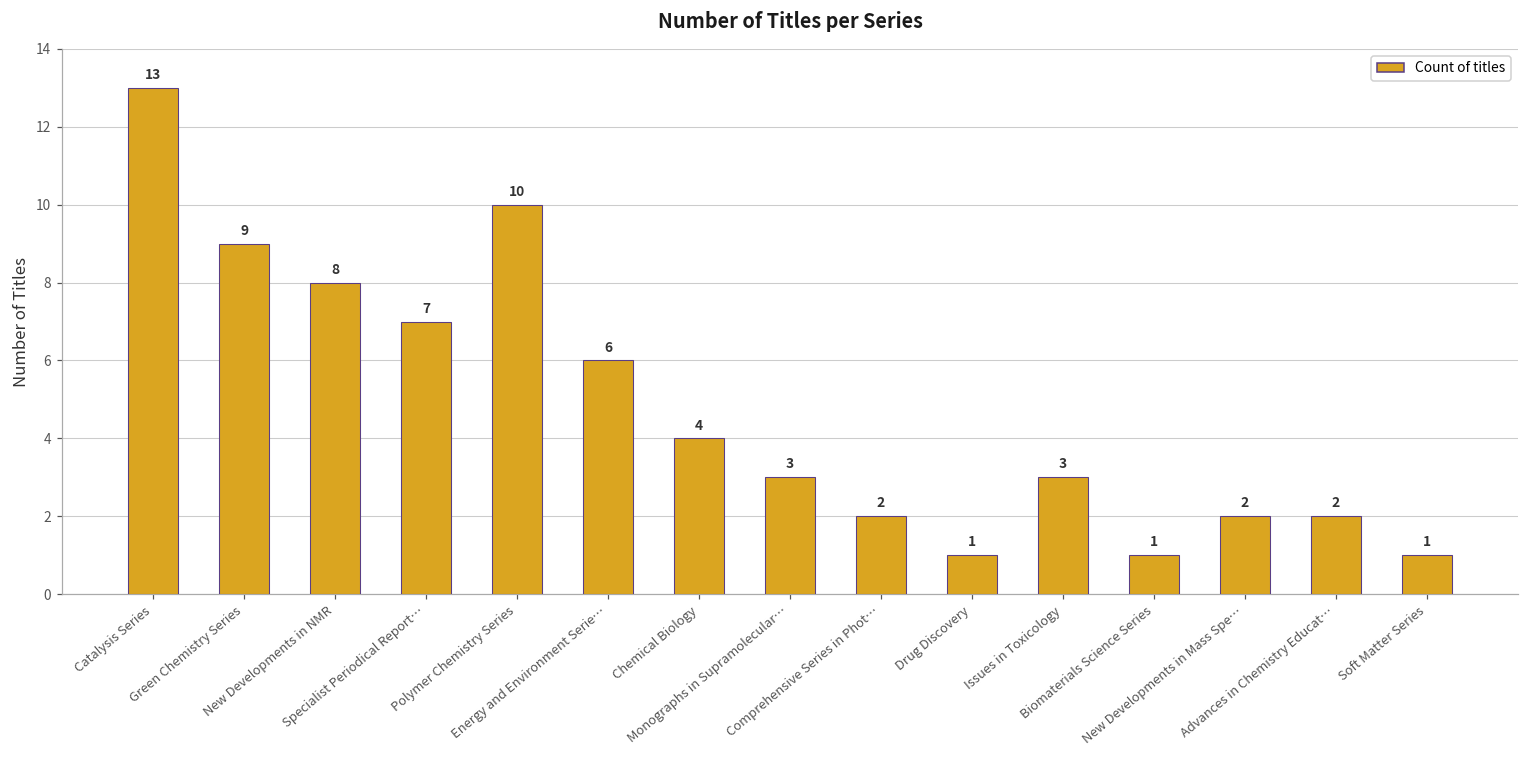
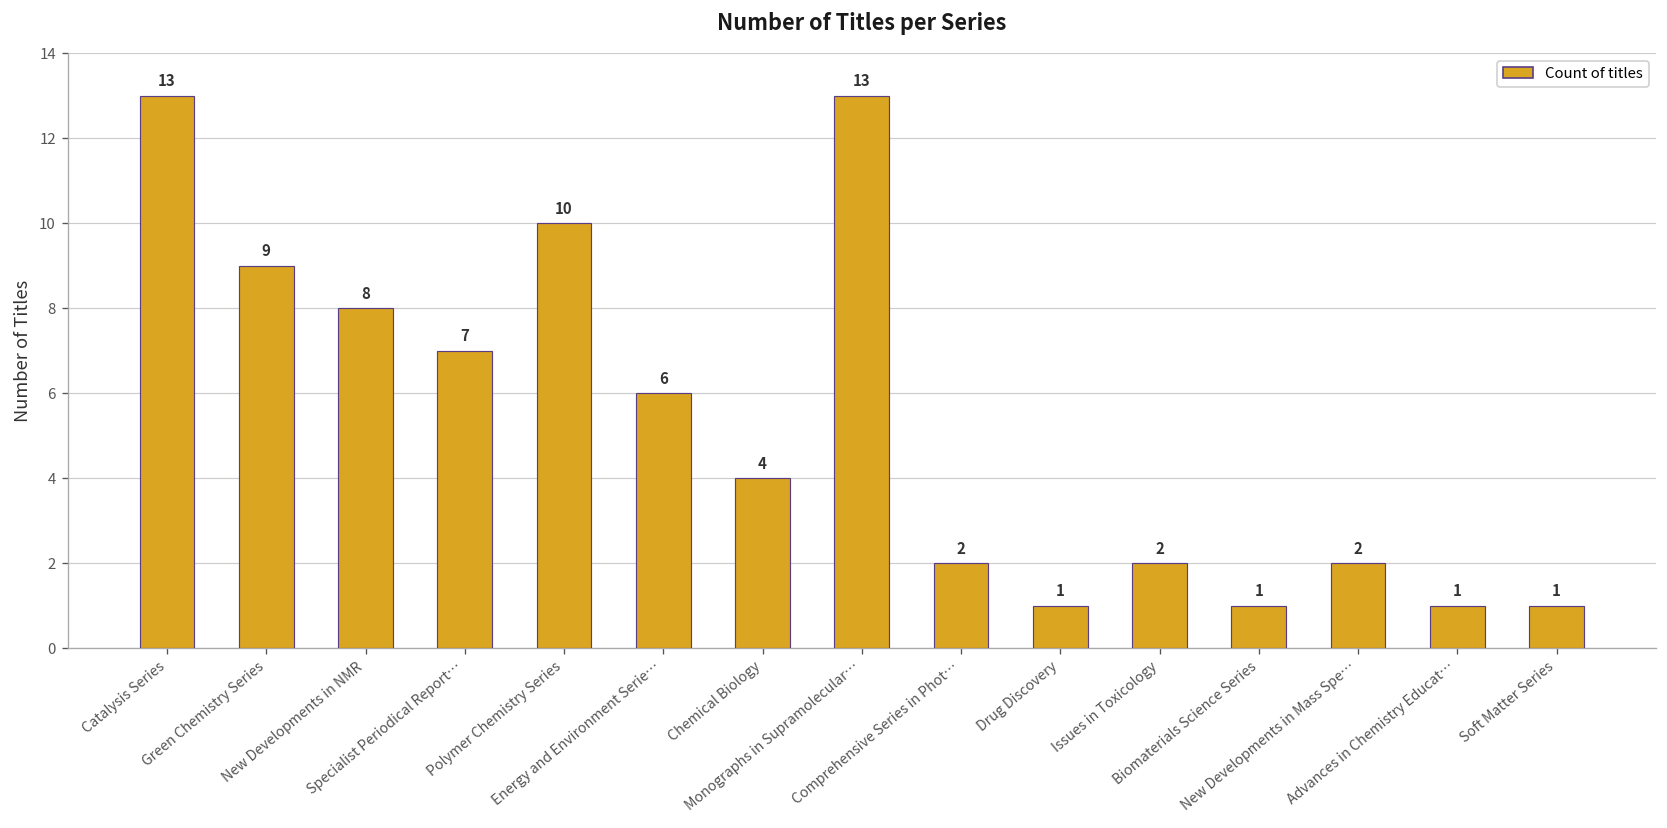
  {
    "Catalysis Series": 13,
    "Green Chemistry Series": 9,
    "New Developments in NMR": 8,
    "Specialist Periodical Report…": 7,
    "Polymer Chemistry Series": 10,
    "Energy and Environment Serie…": 6,
    "Chemical Biology": 4,
-   "Monographs in Supramolecular…": 3,
+   "Monographs in Supramolecular…": 13,
    "Comprehensive Series in Phot…": 2,
    "Drug Discovery": 1,
-   "Issues in Toxicology": 3,
+   "Issues in Toxicology": 2,
    "Biomaterials Science Series": 1,
    "New Developments in Mass Spe…": 2,
-   "Advances in Chemistry Educat…": 2,
+   "Advances in Chemistry Educat…": 1,
    "Soft Matter Series": 1
  }
